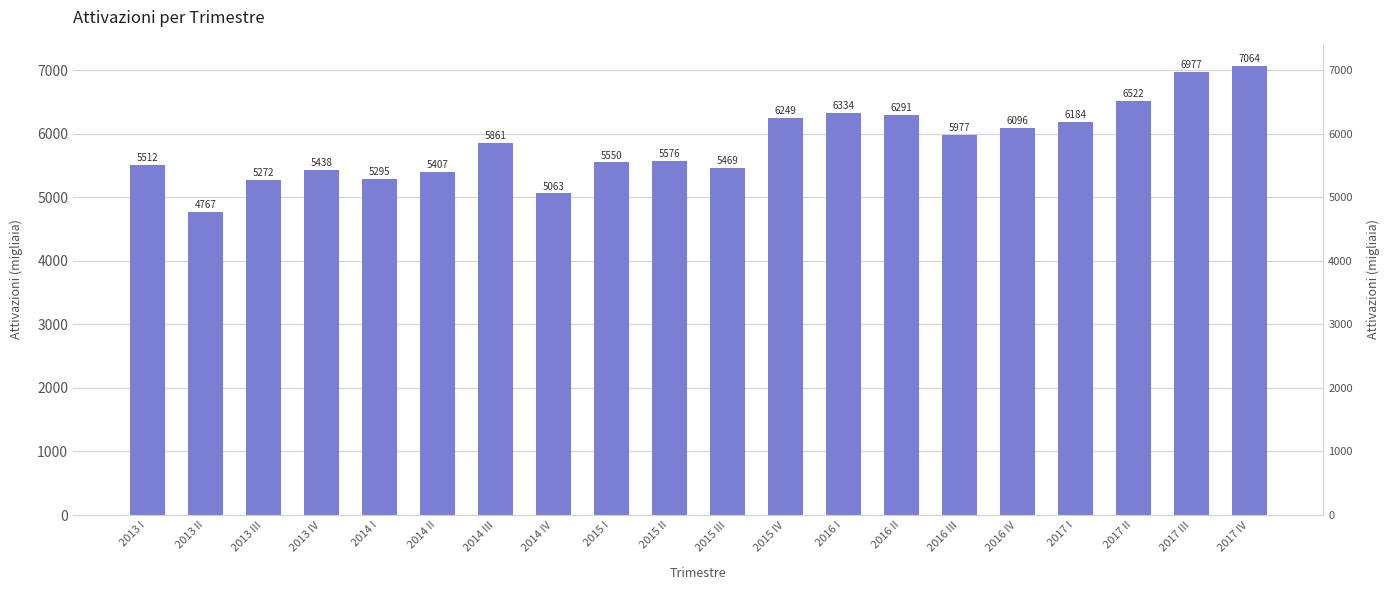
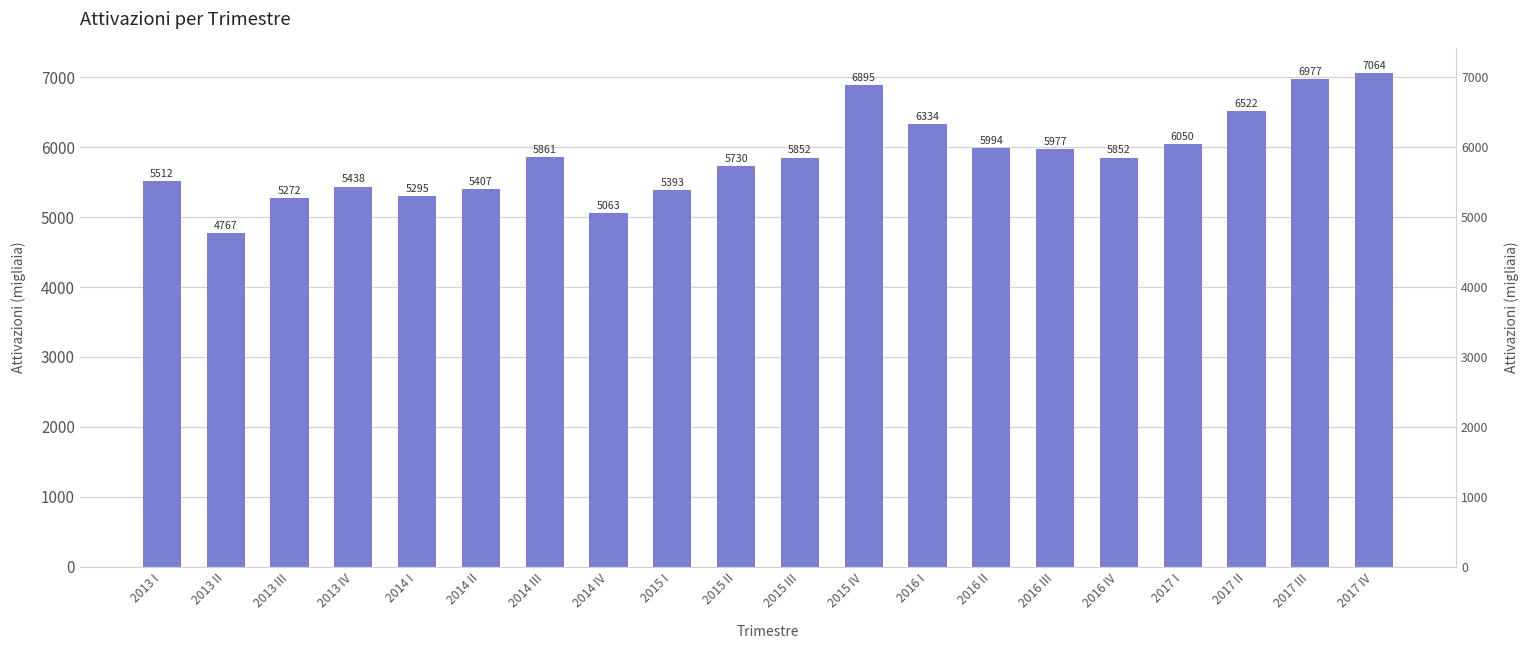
  {
    "2013 I": 5512,
    "2013 II": 4767,
    "2013 III": 5272,
    "2013 IV": 5438,
    "2014 I": 5295,
    "2014 II": 5407,
    "2014 III": 5861,
    "2014 IV": 5063,
-   "2015 I": 5550,
-   "2015 II": 5576,
-   "2015 III": 5469,
-   "2015 IV": 6249,
+   "2015 I": 5393,
+   "2015 II": 5730,
+   "2015 III": 5852,
+   "2015 IV": 6895,
    "2016 I": 6334,
-   "2016 II": 6291,
+   "2016 II": 5994,
    "2016 III": 5977,
-   "2016 IV": 6096,
-   "2017 I": 6184,
+   "2016 IV": 5852,
+   "2017 I": 6050,
    "2017 II": 6522,
    "2017 III": 6977,
    "2017 IV": 7064
  }
